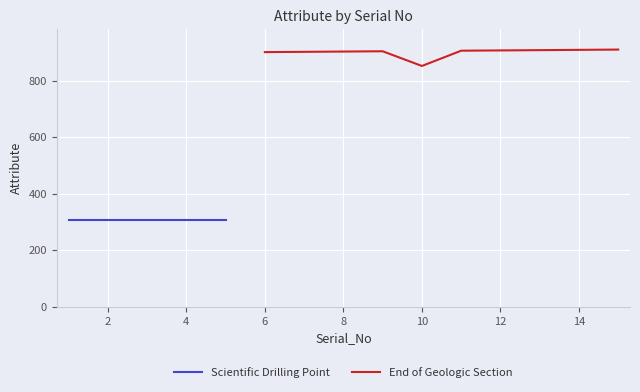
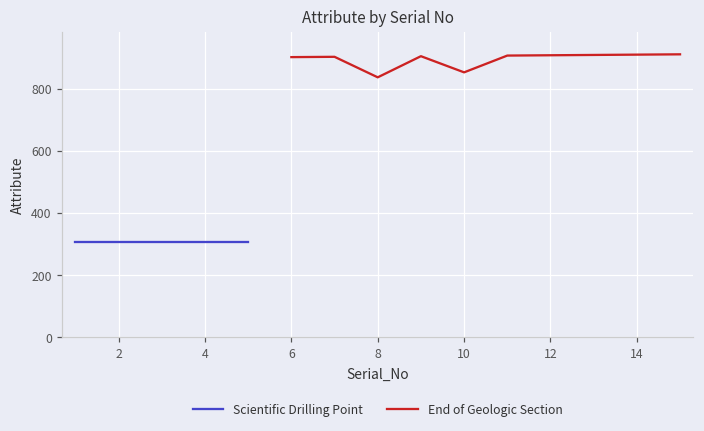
  {
    "Scientific Drilling Point": {
      "2": 310,
      "4": 310
    },
    "End of Geologic Section": {
      "6": 900,
-     "8": 900,
+     "8": 840,
      "10": 850,
      "12": 910,
      "14": 910
    }
  }
